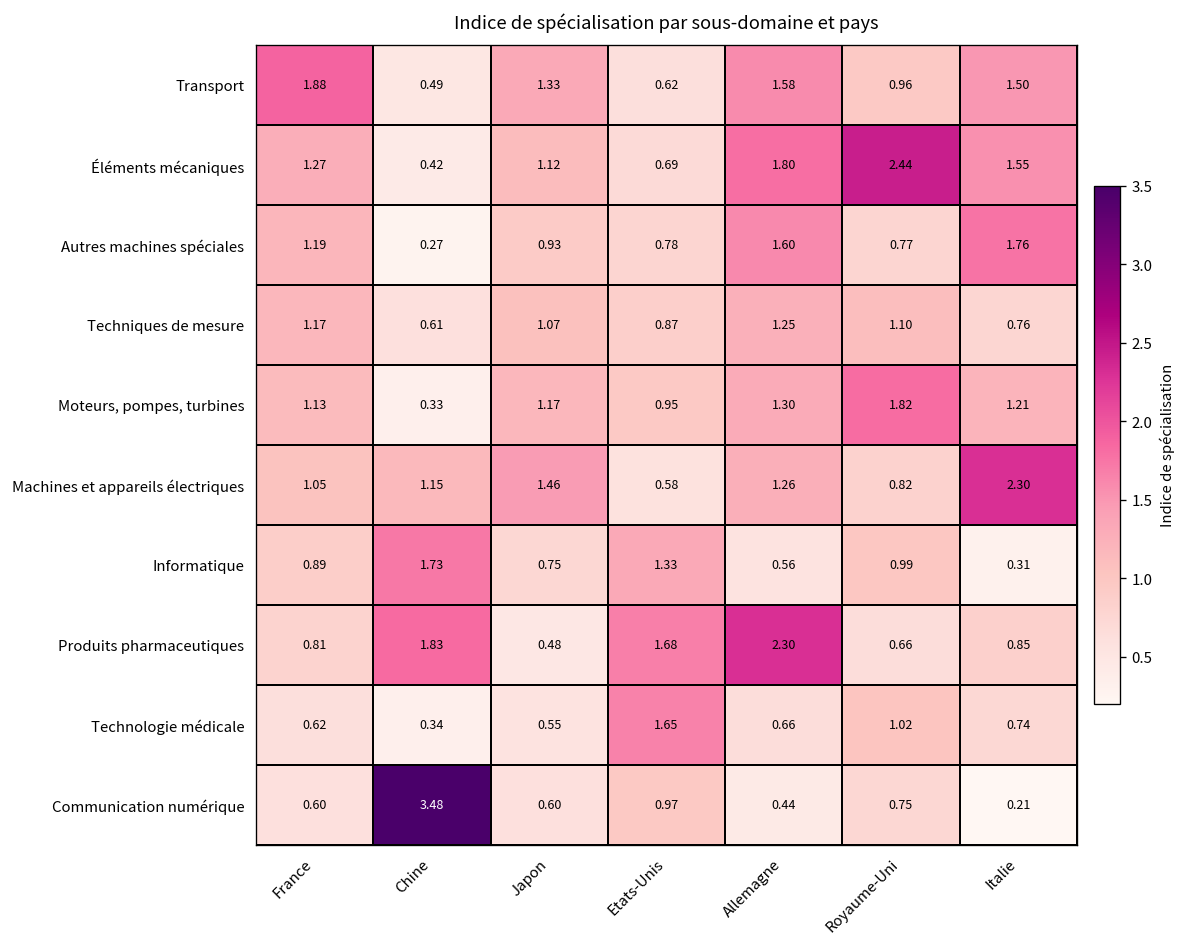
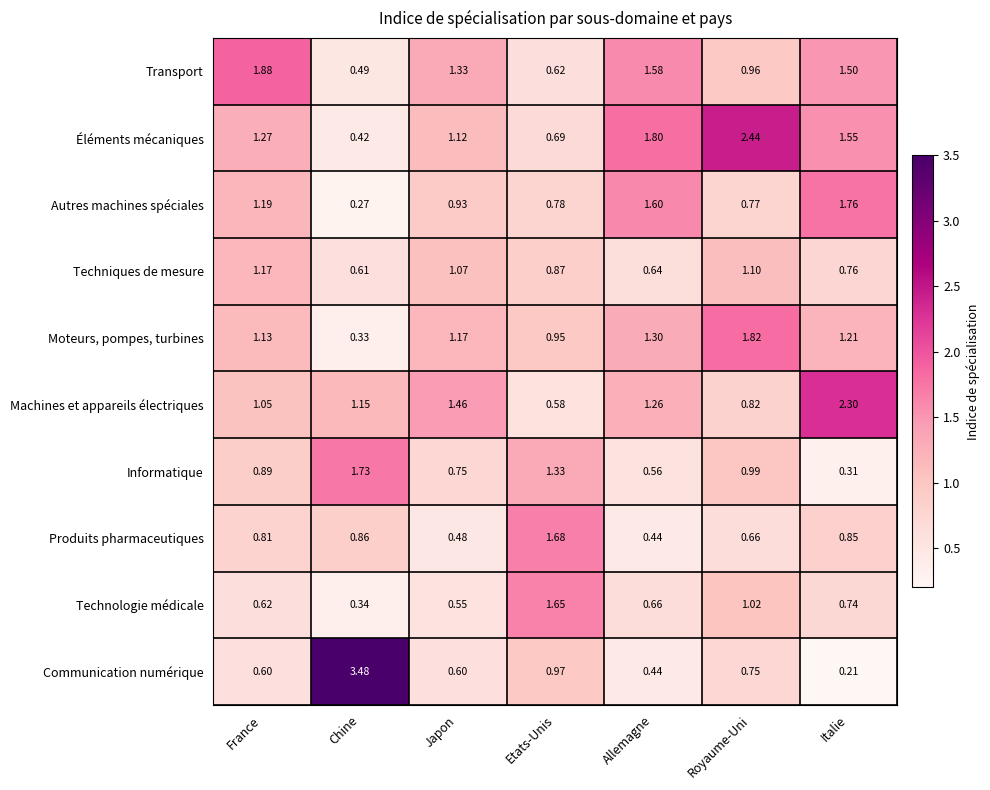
  {
    "Transport": {
      "France": 1.88,
      "Chine": 0.49,
      "Japon": 1.33,
      "Etats-Unis": 0.62,
      "Allemagne": 1.58,
      "Royaume-Uni": 0.96,
      "Italie": 1.50
    },
    "Éléments mécaniques": {
      "France": 1.27,
      "Chine": 0.42,
      "Japon": 1.12,
      "Etats-Unis": 0.69,
      "Allemagne": 1.80,
      "Royaume-Uni": 2.44,
      "Italie": 1.55
    },
    "Autres machines spéciales": {
      "France": 1.19,
      "Chine": 0.27,
      "Japon": 0.93,
      "Etats-Unis": 0.78,
      "Allemagne": 1.60,
      "Royaume-Uni": 0.77,
      "Italie": 1.76
    },
    "Techniques de mesure": {
      "France": 1.17,
      "Chine": 0.61,
      "Japon": 1.07,
      "Etats-Unis": 0.87,
-     "Allemagne": 1.25,
+     "Allemagne": 0.64,
      "Royaume-Uni": 1.10,
      "Italie": 0.76
    },
    "Moteurs, pompes, turbines": {
      "France": 1.13,
      "Chine": 0.33,
      "Japon": 1.17,
      "Etats-Unis": 0.95,
      "Allemagne": 1.30,
      "Royaume-Uni": 1.82,
      "Italie": 1.21
    },
    "Machines et appareils électriques": {
      "France": 1.05,
      "Chine": 1.15,
      "Japon": 1.46,
      "Etats-Unis": 0.58,
      "Allemagne": 1.26,
      "Royaume-Uni": 0.82,
      "Italie": 2.30
    },
    "Informatique": {
      "France": 0.89,
      "Chine": 1.73,
      "Japon": 0.75,
      "Etats-Unis": 1.33,
      "Allemagne": 0.56,
      "Royaume-Uni": 0.99,
      "Italie": 0.31
    },
    "Produits pharmaceutiques": {
      "France": 0.81,
-     "Chine": 1.83,
+     "Chine": 0.86,
      "Japon": 0.48,
      "Etats-Unis": 1.68,
-     "Allemagne": 2.30,
+     "Allemagne": 0.44,
      "Royaume-Uni": 0.66,
      "Italie": 0.85
    },
    "Technologie médicale": {
      "France": 0.62,
      "Chine": 0.34,
      "Japon": 0.55,
      "Etats-Unis": 1.65,
      "Allemagne": 0.66,
      "Royaume-Uni": 1.02,
      "Italie": 0.74
    },
    "Communication numérique": {
      "France": 0.60,
      "Chine": 3.48,
      "Japon": 0.60,
      "Etats-Unis": 0.97,
      "Allemagne": 0.44,
      "Royaume-Uni": 0.75,
      "Italie": 0.21
    }
  }
